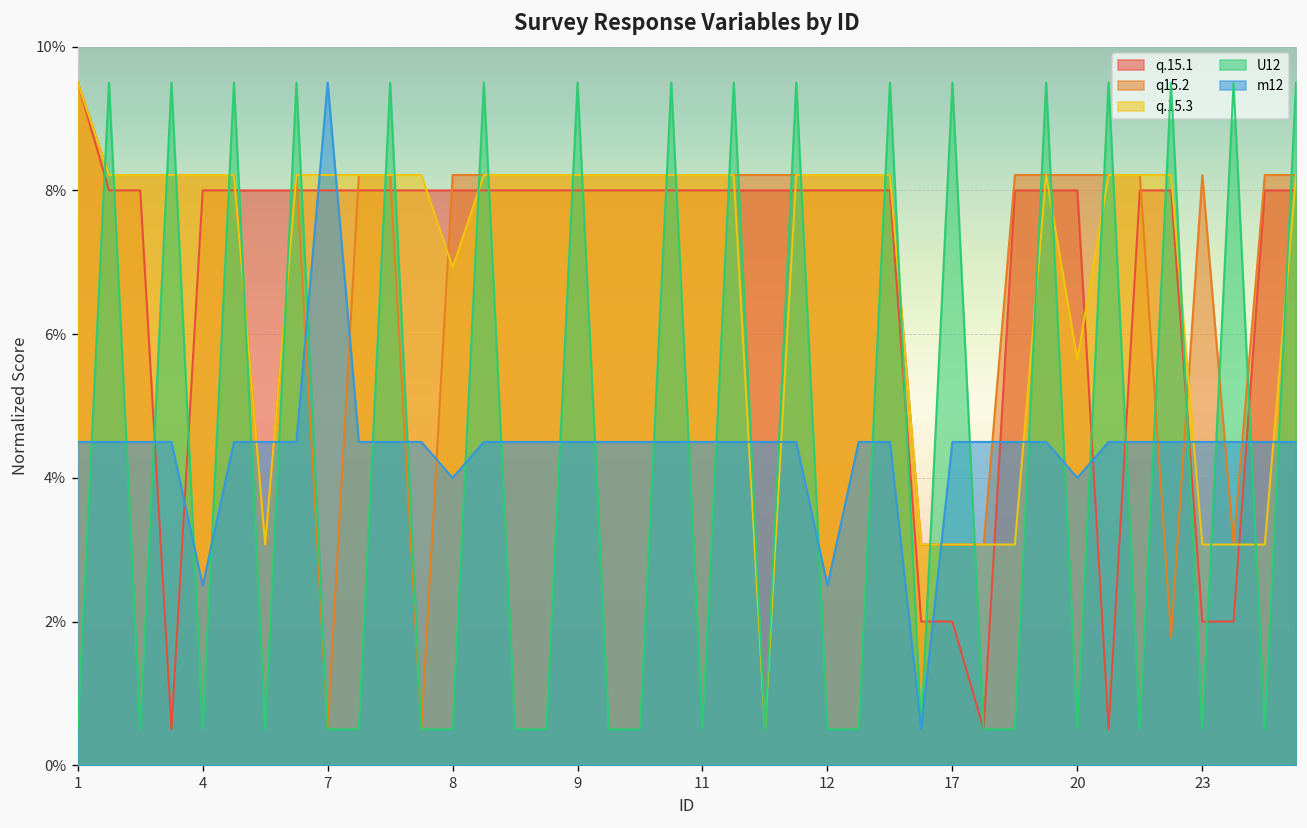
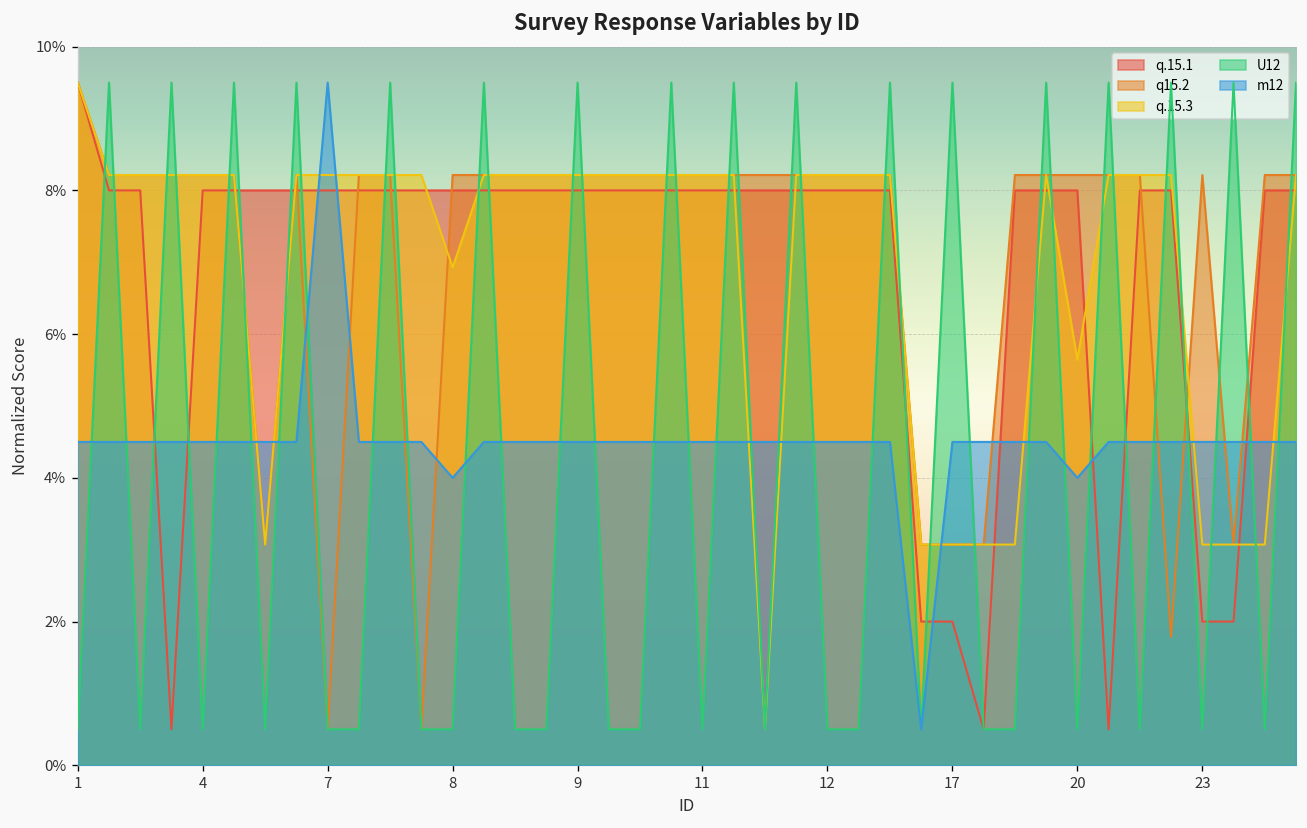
  {
    "q.15.3": {
      "8": "6.9%",
      "20": "5.6%"
    },
    "U12": {
      "4": "0.5%",
      "8": "0.5%",
      "12": "0.5%",
      "20": "0.5%"
    },
    "m12": {
-     "4": "2.5%",
+     "4": "4.5%",
      "8": "4.0%",
-     "12": "2.5%",
+     "12": "4.5%",
      "20": "4.0%"
    }
  }
